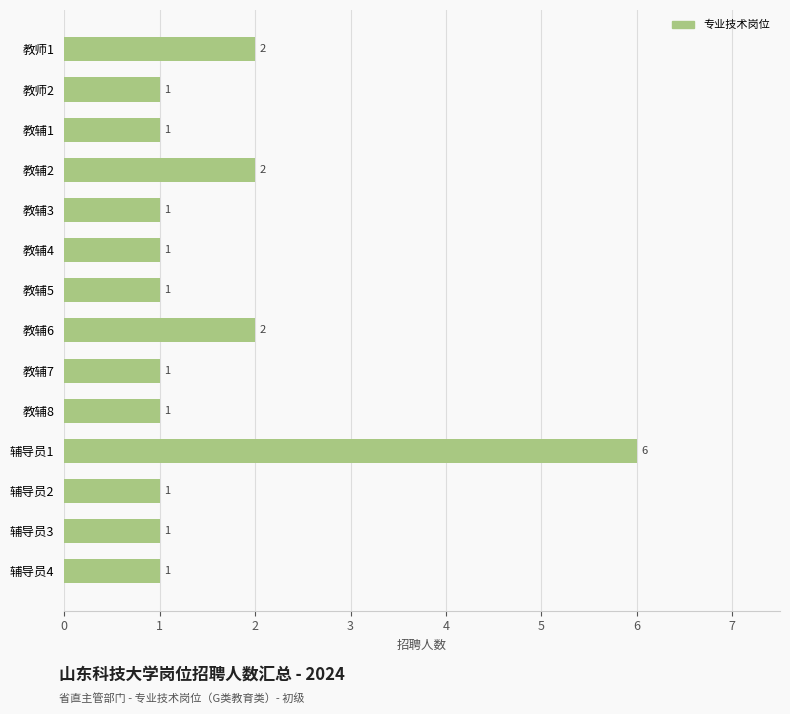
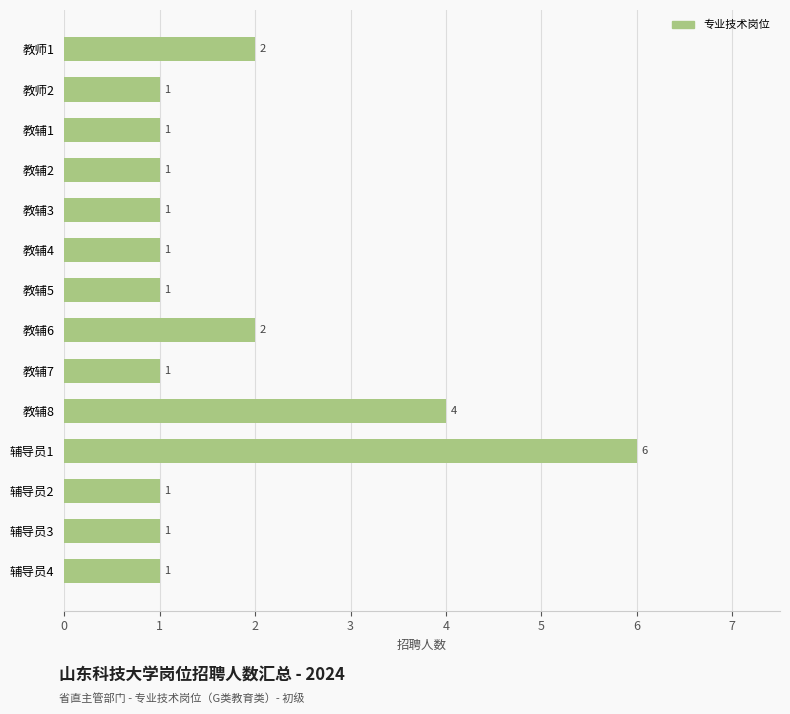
  {
    "教师1": 2,
    "教师2": 1,
    "教辅1": 1,
-   "教辅2": 2,
+   "教辅2": 1,
    "教辅3": 1,
    "教辅4": 1,
    "教辅5": 1,
    "教辅6": 2,
    "教辅7": 1,
-   "教辅8": 1,
+   "教辅8": 4,
    "辅导员1": 6,
    "辅导员2": 1,
    "辅导员3": 1,
    "辅导员4": 1
  }
